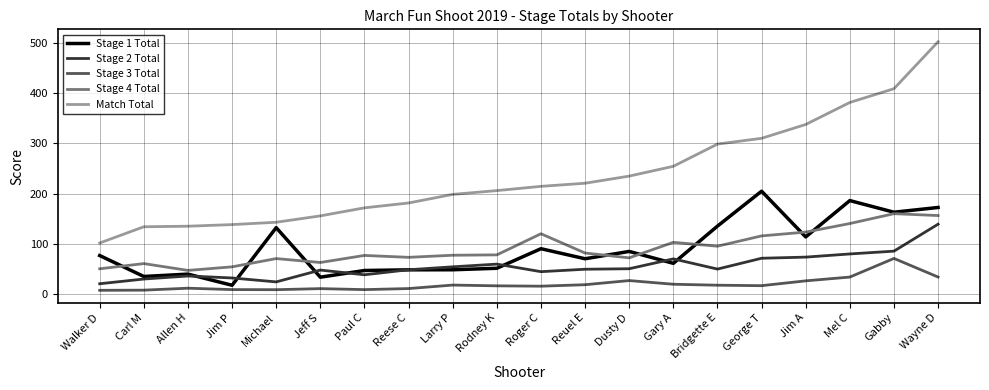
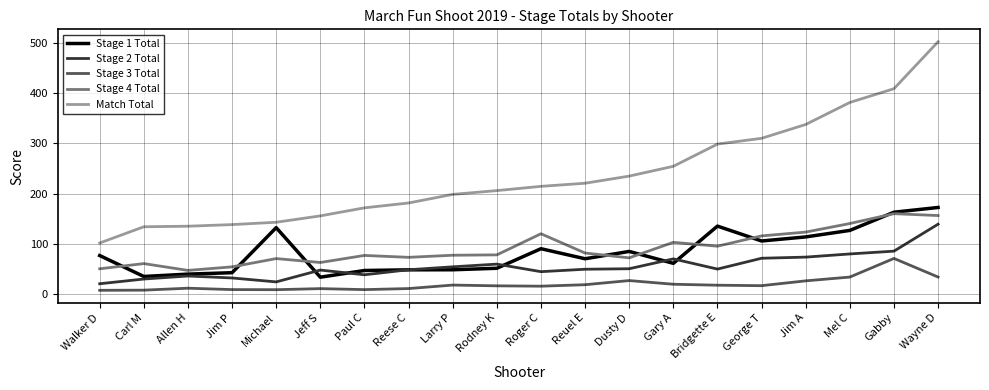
  {
    "Stage 1 Total": {
      "Walker D": 80,
-     "Jim P": 20,
+     "Jim P": 40,
      "Michael": 130,
      "Jeff S": 30,
      "Paul C": 50,
      "Larry P": 50,
      "Rodney K": 50,
      "Roger C": 90,
      "Reuel E": 70,
      "Dusty D": 90,
      "Gary A": 60,
      "Bridgette E": 140,
-     "George T": 200,
+     "George T": 110,
      "Jim A": 110,
-     "Mel C": 190,
+     "Mel C": 130,
      "Wayne D": 170
    }
  }
